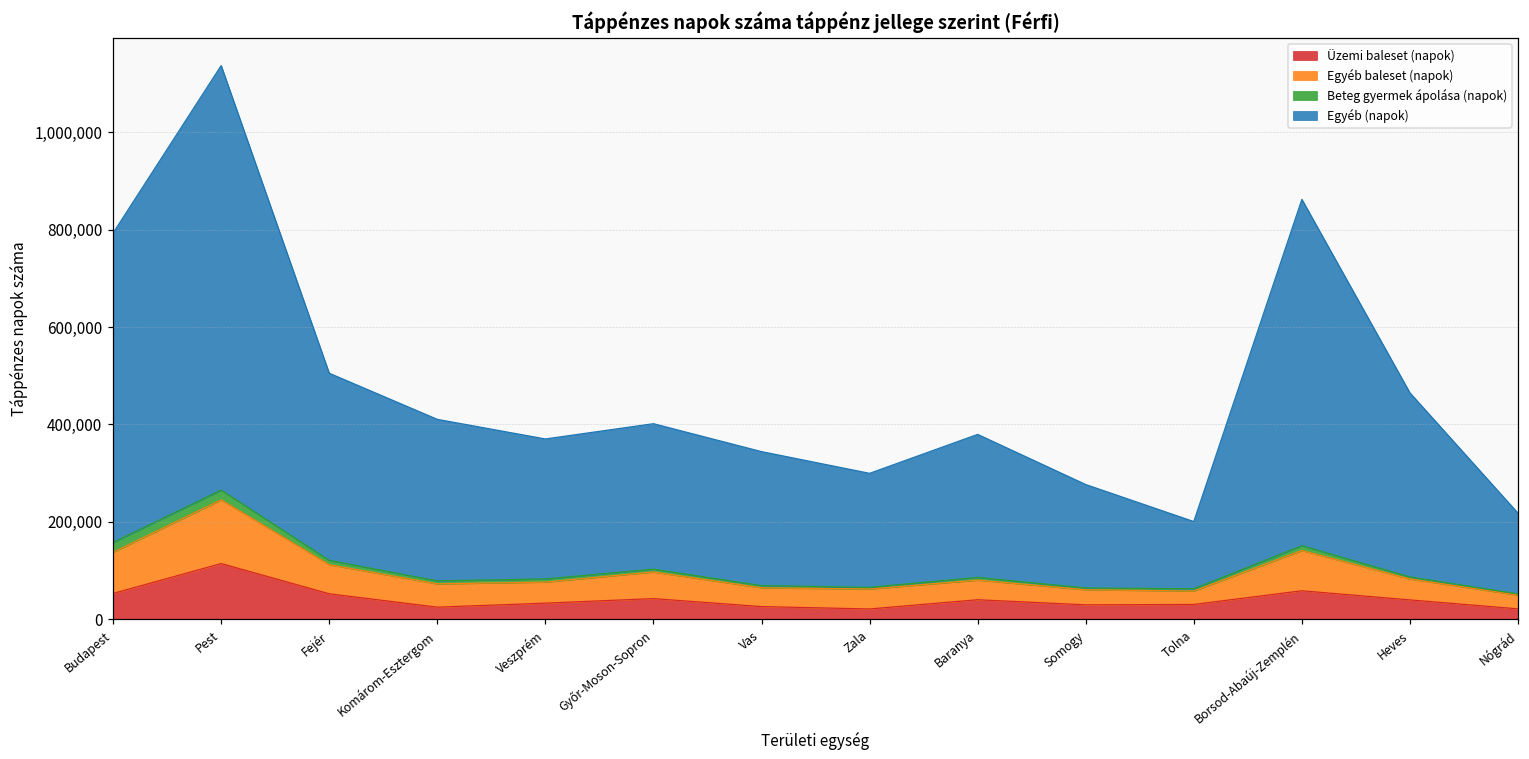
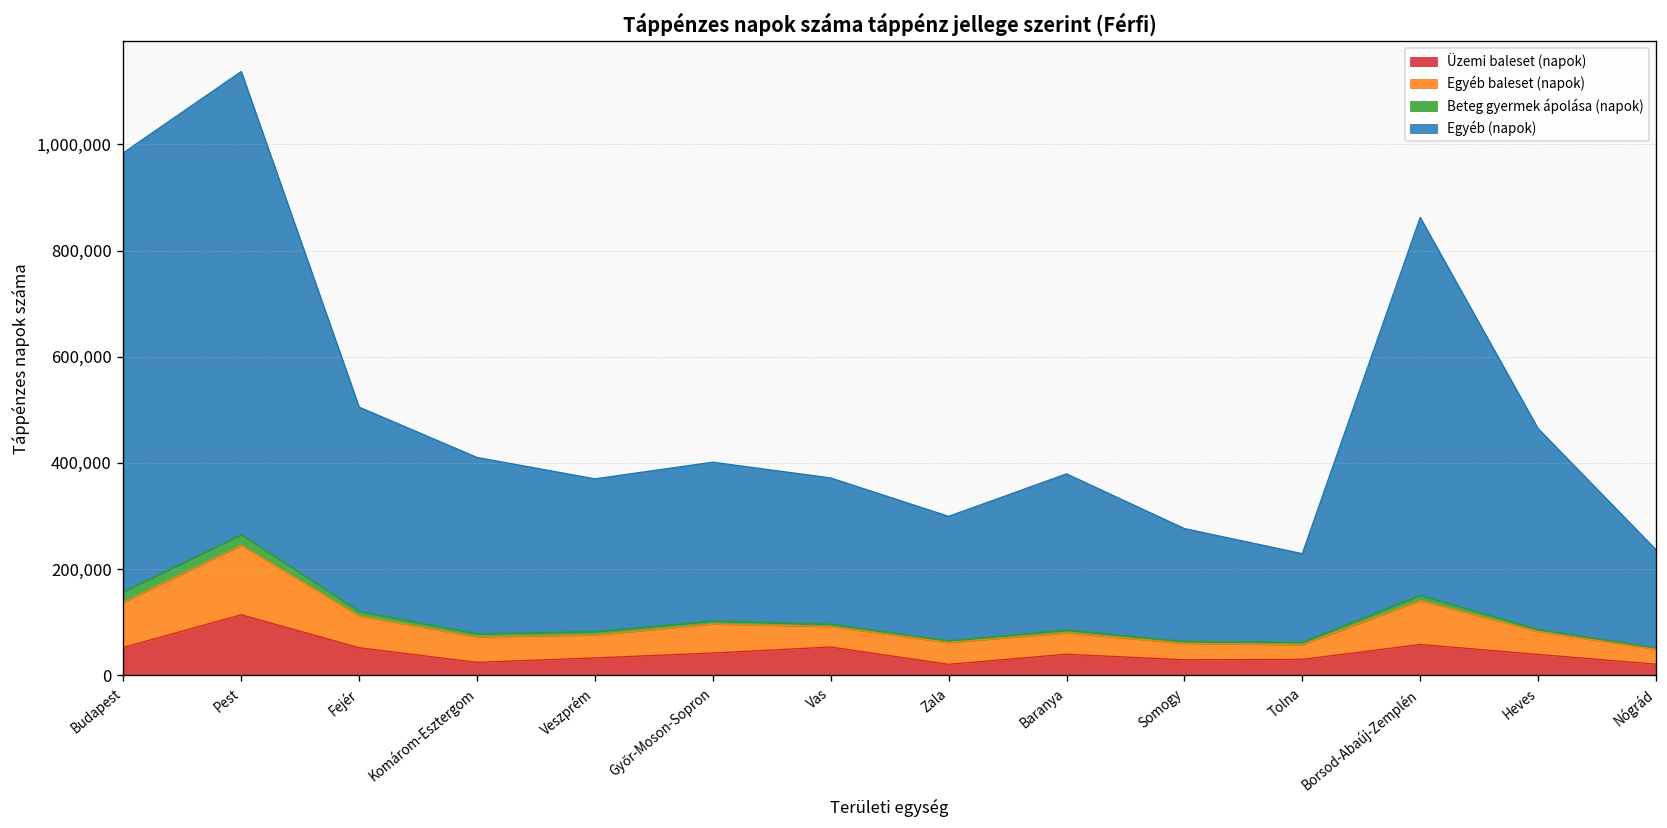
  {
    "Üzemi baleset (napok)": {
      "Budapest": "50,000",
      "Pest": "110,000",
      "Fejér": "50,000",
      "Komárom-Esztergom": "20,000",
      "Veszprém": "30,000",
      "Győr-Moson-Sopron": "40,000",
-     "Vas": "30,000",
+     "Vas": "50,000",
      "Zala": "20,000",
      "Baranya": "40,000",
      "Somogy": "30,000",
      "Tolna": "30,000",
      "Borsod-Abaúj-Zemplén": "60,000",
      "Heves": "40,000",
      "Nógrád": "20,000"
    },
    "Egyéb baleset (napok)": {
      "Budapest": "80,000",
      "Pest": "130,000",
      "Fejér": "60,000",
      "Komárom-Esztergom": "50,000",
      "Veszprém": "40,000",
      "Borsod-Abaúj-Zemplén": "80,000"
    },
    "Beteg gyermek ápolása (napok)": {
      "Budapest": "20,000",
      "Pest": "20,000",
      "Fejér": "10,000",
      "Komárom-Esztergom": "10,000",
      "Veszprém": "10,000",
      "Borsod-Abaúj-Zemplén": "10,000"
    },
    "Egyéb (napok)": {
-     "Budapest": "640,000",
+     "Budapest": "830,000",
      "Pest": "870,000",
      "Fejér": "380,000",
      "Komárom-Esztergom": "330,000",
      "Veszprém": "290,000",
      "Győr-Moson-Sopron": "300,000",
      "Vas": "280,000",
      "Zala": "230,000",
      "Baranya": "290,000",
      "Somogy": "210,000",
-     "Tolna": "140,000",
+     "Tolna": "170,000",
      "Borsod-Abaúj-Zemplén": "710,000",
      "Heves": "380,000",
-     "Nógrád": "170,000"
+     "Nógrád": "180,000"
    }
  }
